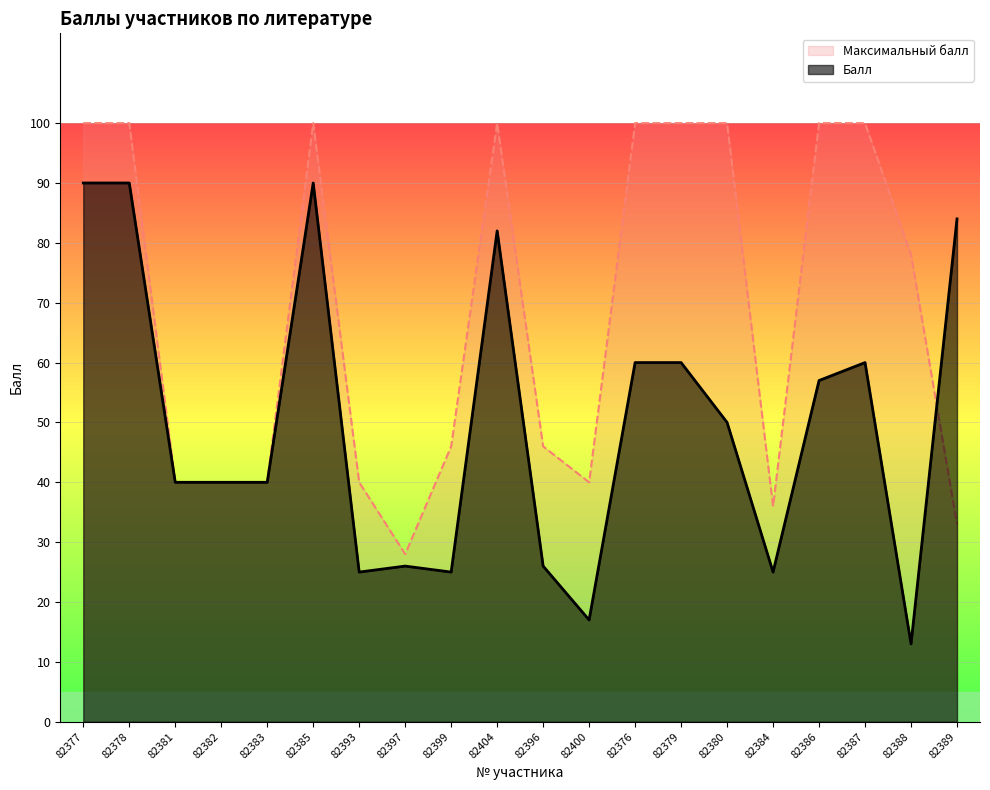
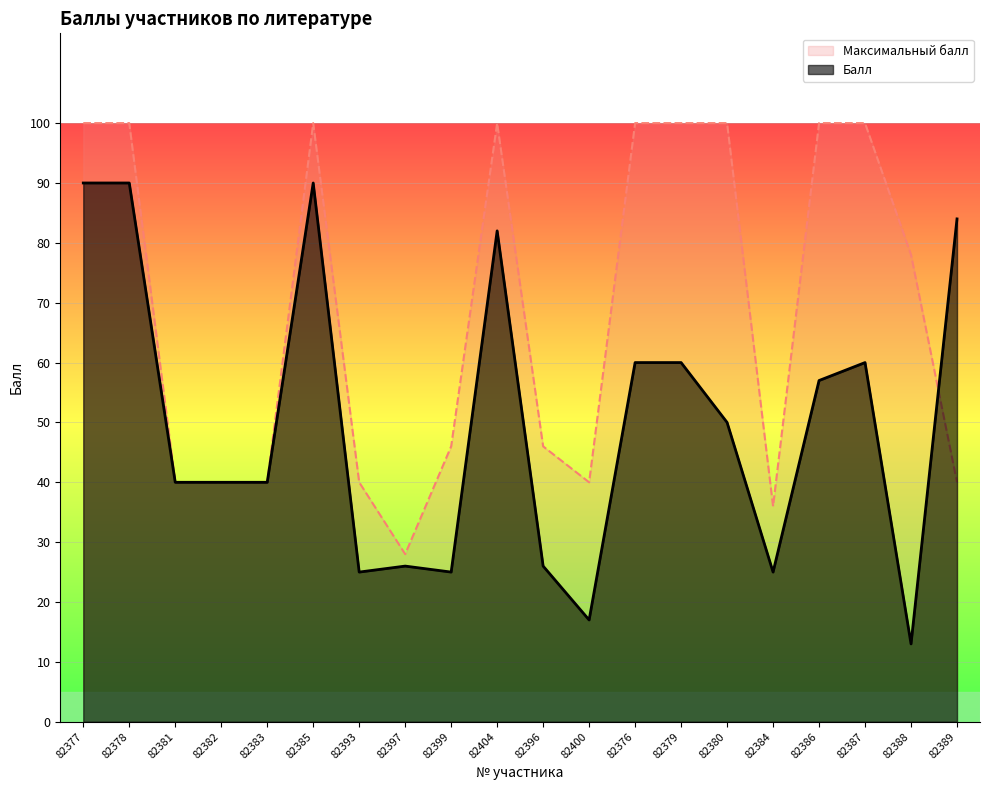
  {
    "Максимальный балл": {
      "82377": 100,
      "82378": 100,
      "82385": 100,
      "82393": 40,
      "82397": 28,
      "82399": 46,
      "82404": 100,
      "82396": 46,
      "82400": 40,
      "82376": 100,
      "82379": 100,
      "82380": 100,
      "82384": 36,
      "82386": 100,
      "82387": 100,
      "82388": 78,
-     "82389": 33
+     "82389": 40
    },
    "Балл": {
      "82377": 90,
      "82378": 90,
      "82385": 90,
      "82393": 25,
      "82397": 26,
      "82399": 25,
      "82404": 82,
      "82396": 26,
      "82400": 17,
      "82376": 60,
      "82379": 60,
      "82380": 50,
      "82384": 25,
      "82386": 57,
      "82387": 60,
      "82388": 13,
      "82389": 84
    }
  }
